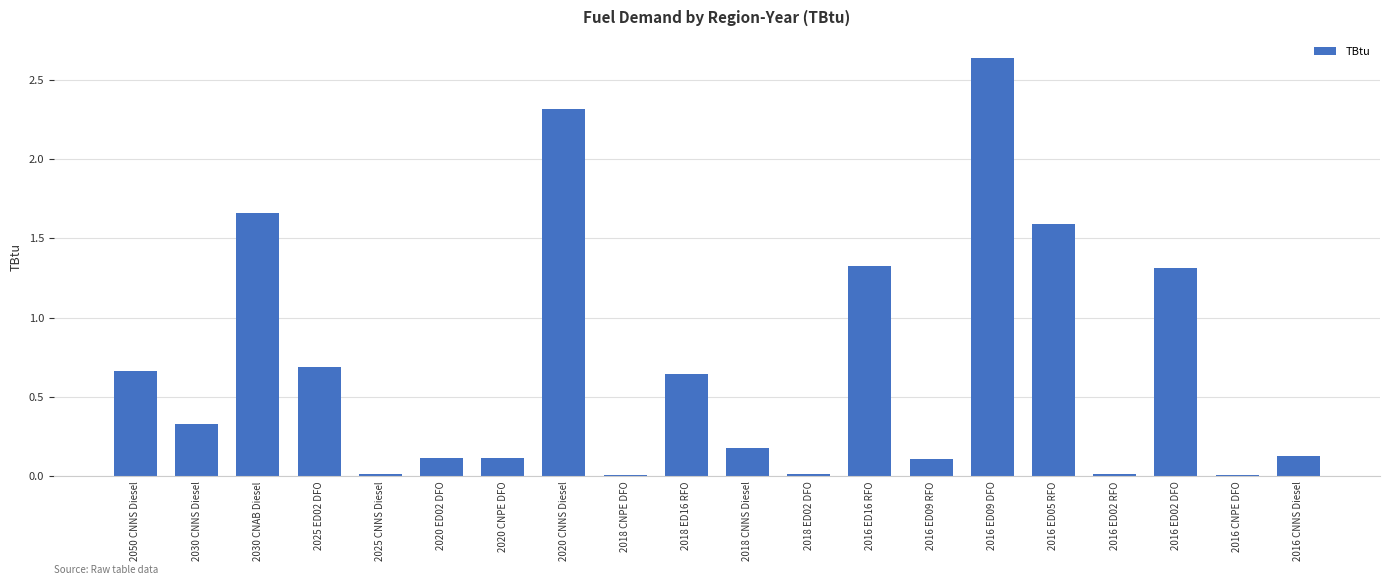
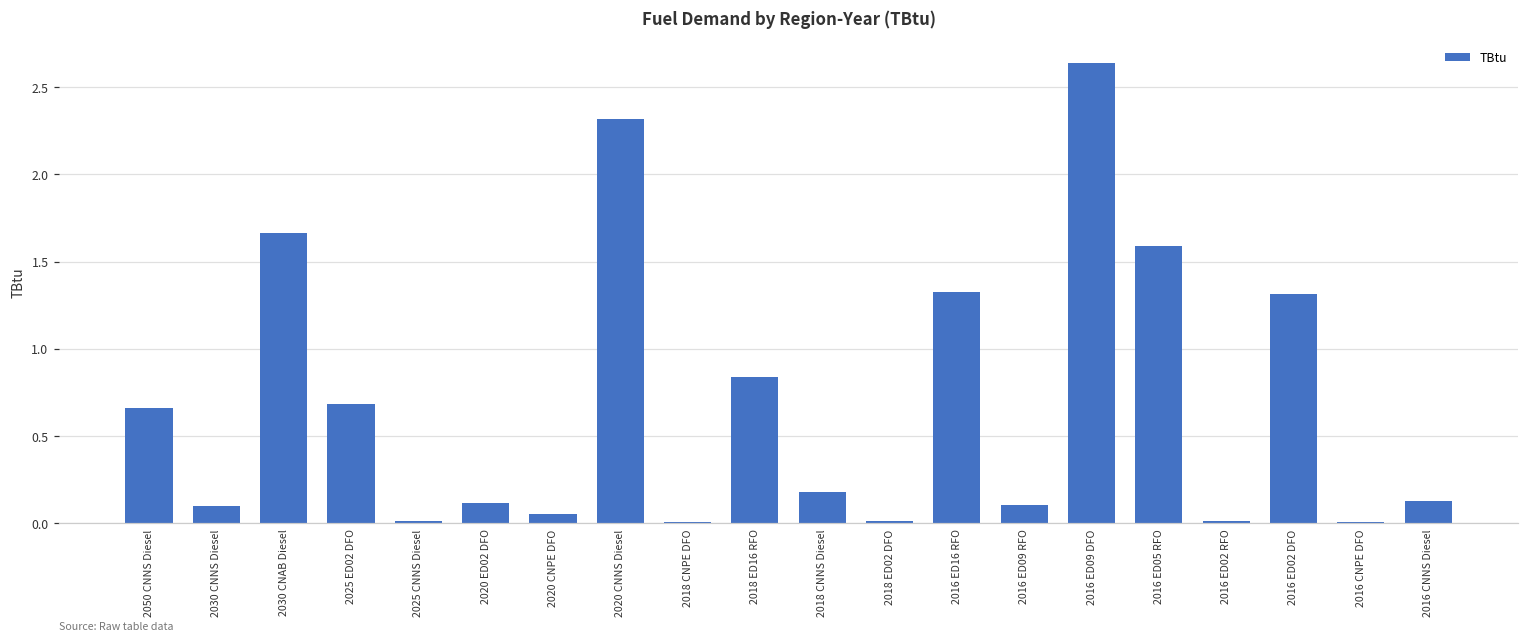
  {
    "2050 CNNS Diesel": 0.66,
-   "2030 CNNS Diesel": 0.33,
+   "2030 CNNS Diesel": 0.10,
    "2030 CNAB Diesel": 1.66,
    "2025 ED02 DFO": 0.69,
    "2020 ED02 DFO": 0.12,
-   "2020 CNPE DFO": 0.11,
+   "2020 CNPE DFO": 0.05,
    "2020 CNNS Diesel": 2.32,
-   "2018 ED16 RFO": 0.65,
+   "2018 ED16 RFO": 0.84,
    "2018 CNNS Diesel": 0.18,
    "2016 ED16 RFO": 1.33,
    "2016 ED09 RFO": 0.11,
    "2016 ED09 DFO": 2.64,
    "2016 ED05 RFO": 1.59,
    "2016 ED02 RFO": 0.02,
    "2016 ED02 DFO": 1.31,
    "2016 CNNS Diesel": 0.13
  }
